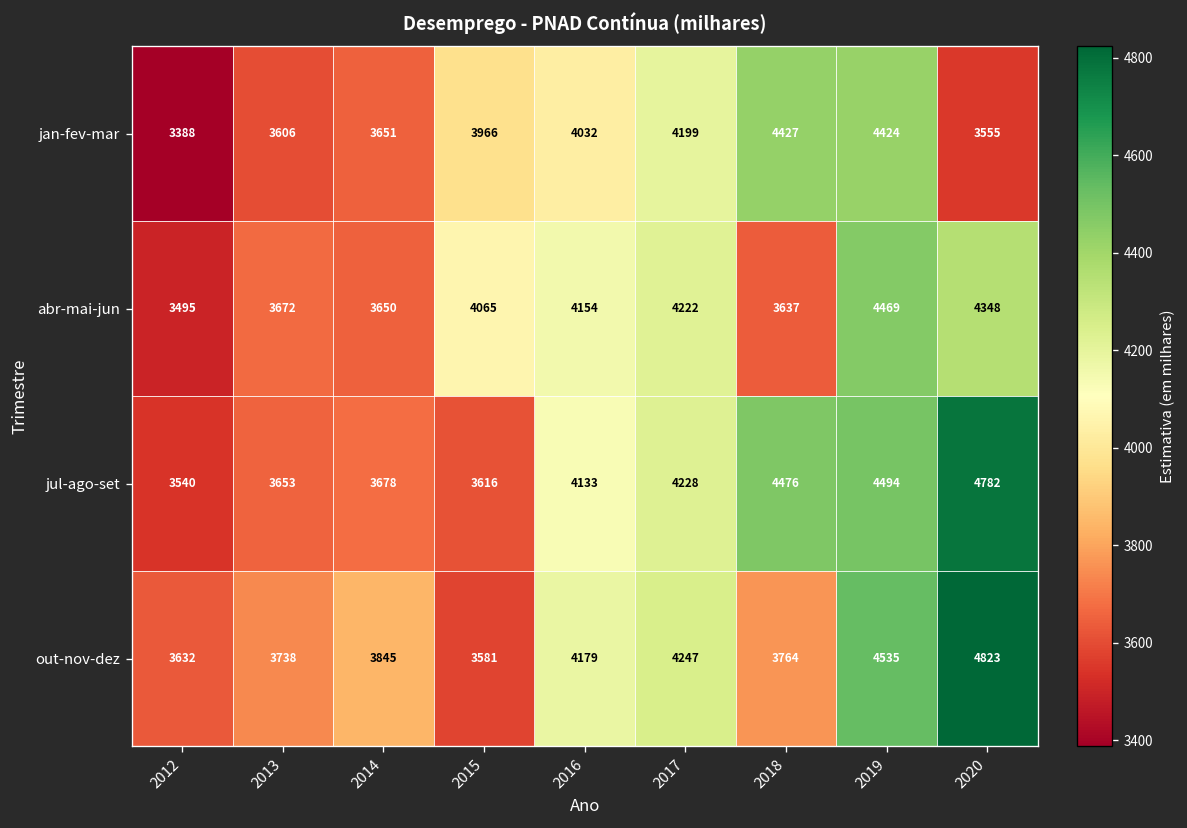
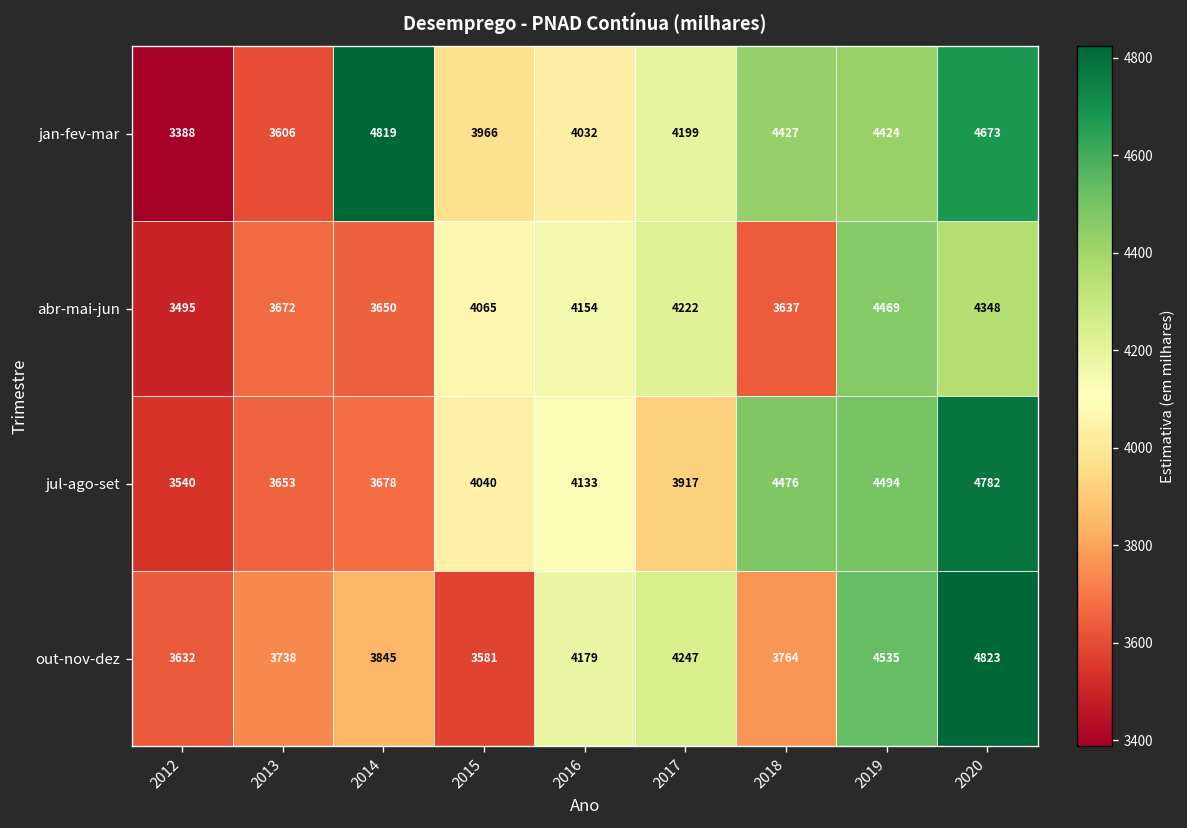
  {
    "jan-fev-mar": {
      "2012": 3388,
      "2013": 3606,
-     "2014": 3651,
+     "2014": 4819,
      "2015": 3966,
      "2016": 4032,
      "2017": 4199,
      "2018": 4427,
      "2019": 4424,
-     "2020": 3555
+     "2020": 4673
    },
    "abr-mai-jun": {
      "2012": 3495,
      "2013": 3672,
      "2014": 3650,
      "2015": 4065,
      "2016": 4154,
      "2017": 4222,
      "2018": 3637,
      "2019": 4469,
      "2020": 4348
    },
    "jul-ago-set": {
      "2012": 3540,
      "2013": 3653,
      "2014": 3678,
-     "2015": 3616,
+     "2015": 4040,
      "2016": 4133,
-     "2017": 4228,
+     "2017": 3917,
      "2018": 4476,
      "2019": 4494,
      "2020": 4782
    },
    "out-nov-dez": {
      "2012": 3632,
      "2013": 3738,
      "2014": 3845,
      "2015": 3581,
      "2016": 4179,
      "2017": 4247,
      "2018": 3764,
      "2019": 4535,
      "2020": 4823
    }
  }
